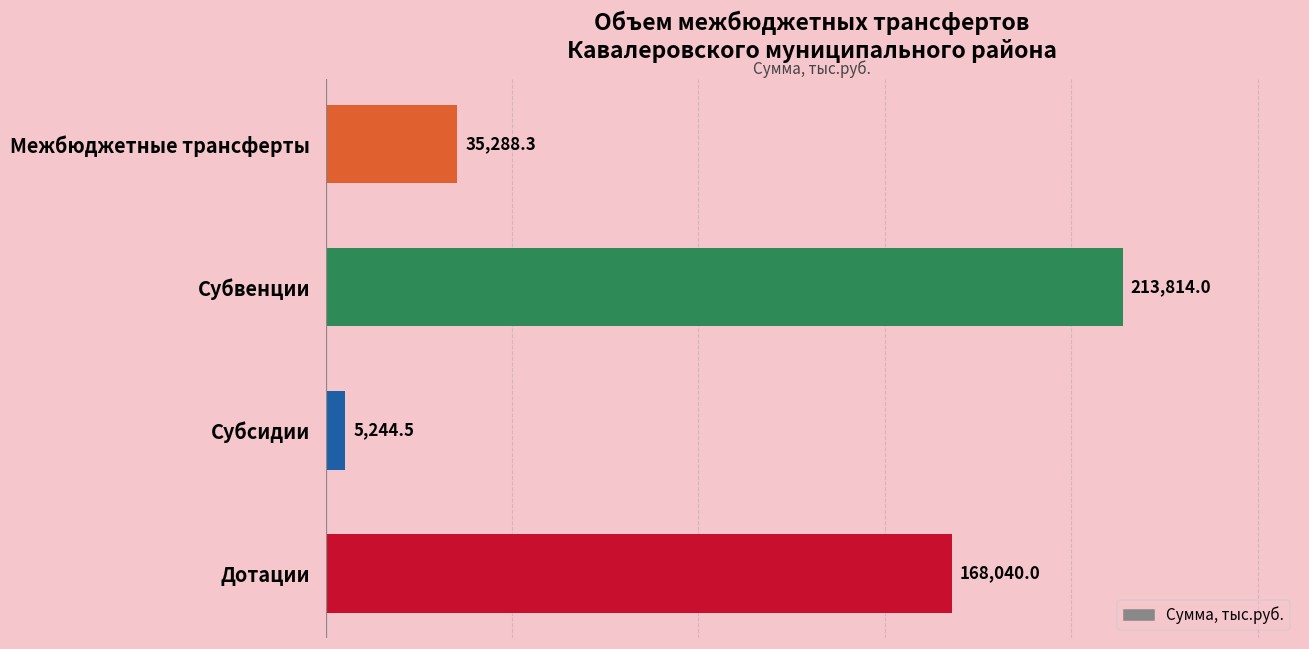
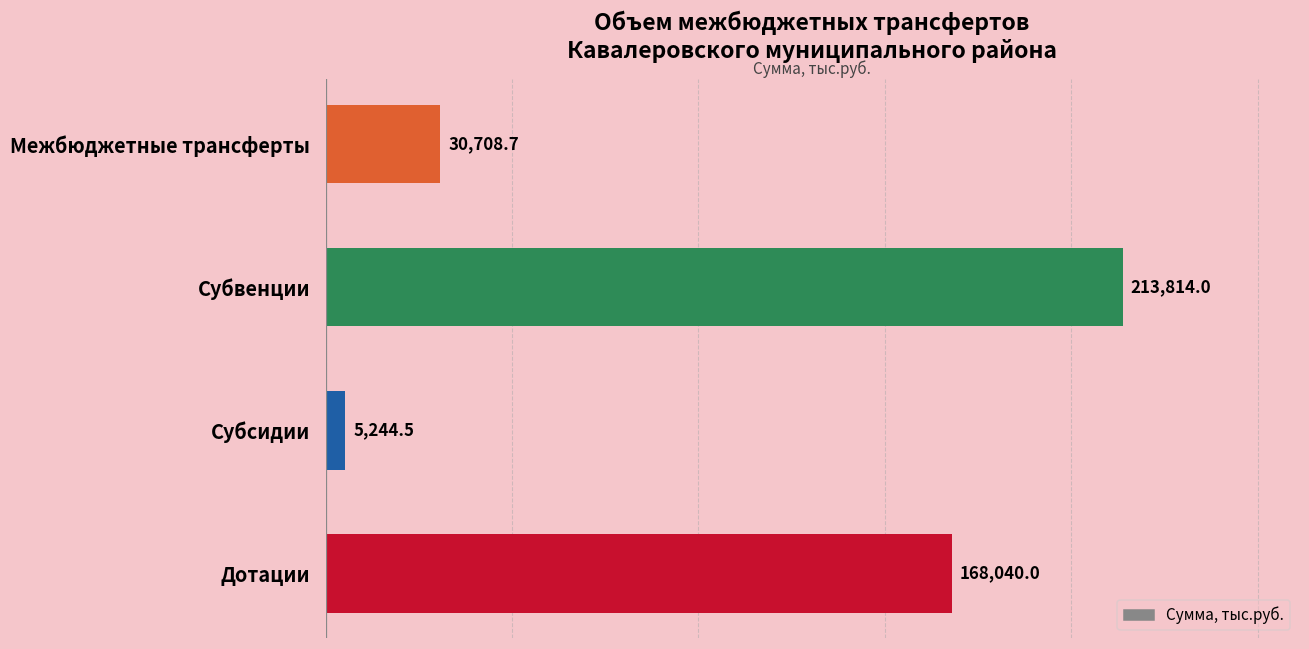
  {
-   "Межбюджетные трансферты": "35,288.3",
+   "Межбюджетные трансферты": "30,708.7",
    "Субвенции": "213,814.0",
    "Субсидии": "5,244.5",
    "Дотации": "168,040.0"
  }
